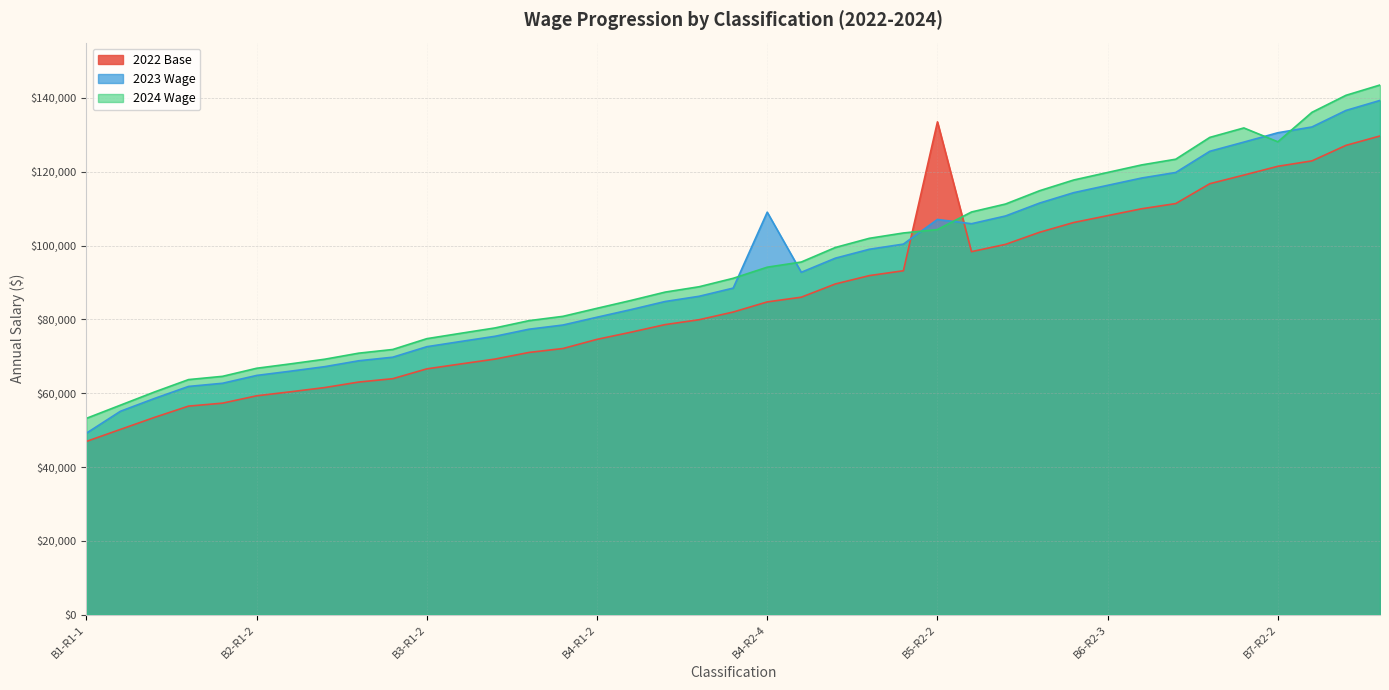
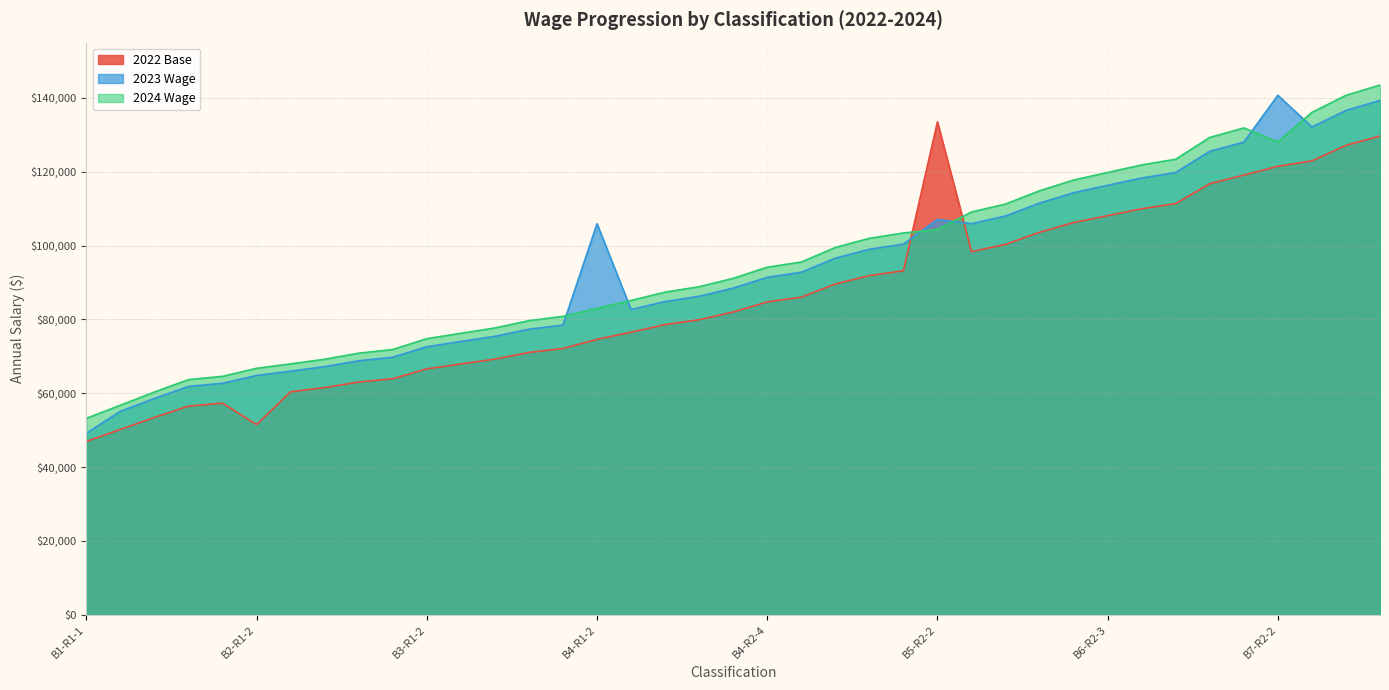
  {
    "2022 Base": {
      "B1-R1-1": "$47,000",
-     "B2-R1-2": "$59,000",
+     "B2-R1-2": "$52,000",
      "B3-R1-2": "$67,000",
      "B4-R1-2": "$75,000",
      "B4-R2-4": "$85,000",
      "B5-R2-2": "$134,000",
      "B6-R2-3": "$108,000",
      "B7-R2-2": "$121,000"
    },
    "2023 Wage": {
      "B1-R1-1": "$49,000",
      "B2-R1-2": "$65,000",
      "B3-R1-2": "$73,000",
-     "B4-R1-2": "$81,000",
-     "B4-R2-4": "$109,000",
+     "B4-R1-2": "$106,000",
+     "B4-R2-4": "$91,000",
      "B5-R2-2": "$107,000",
      "B6-R2-3": "$116,000",
-     "B7-R2-2": "$131,000"
+     "B7-R2-2": "$141,000"
    },
    "2024 Wage": {
      "B1-R1-1": "$53,000",
      "B2-R1-2": "$67,000",
      "B3-R1-2": "$75,000",
      "B4-R1-2": "$83,000",
      "B4-R2-4": "$94,000",
      "B5-R2-2": "$104,000",
      "B6-R2-3": "$120,000",
      "B7-R2-2": "$128,000"
    }
  }
